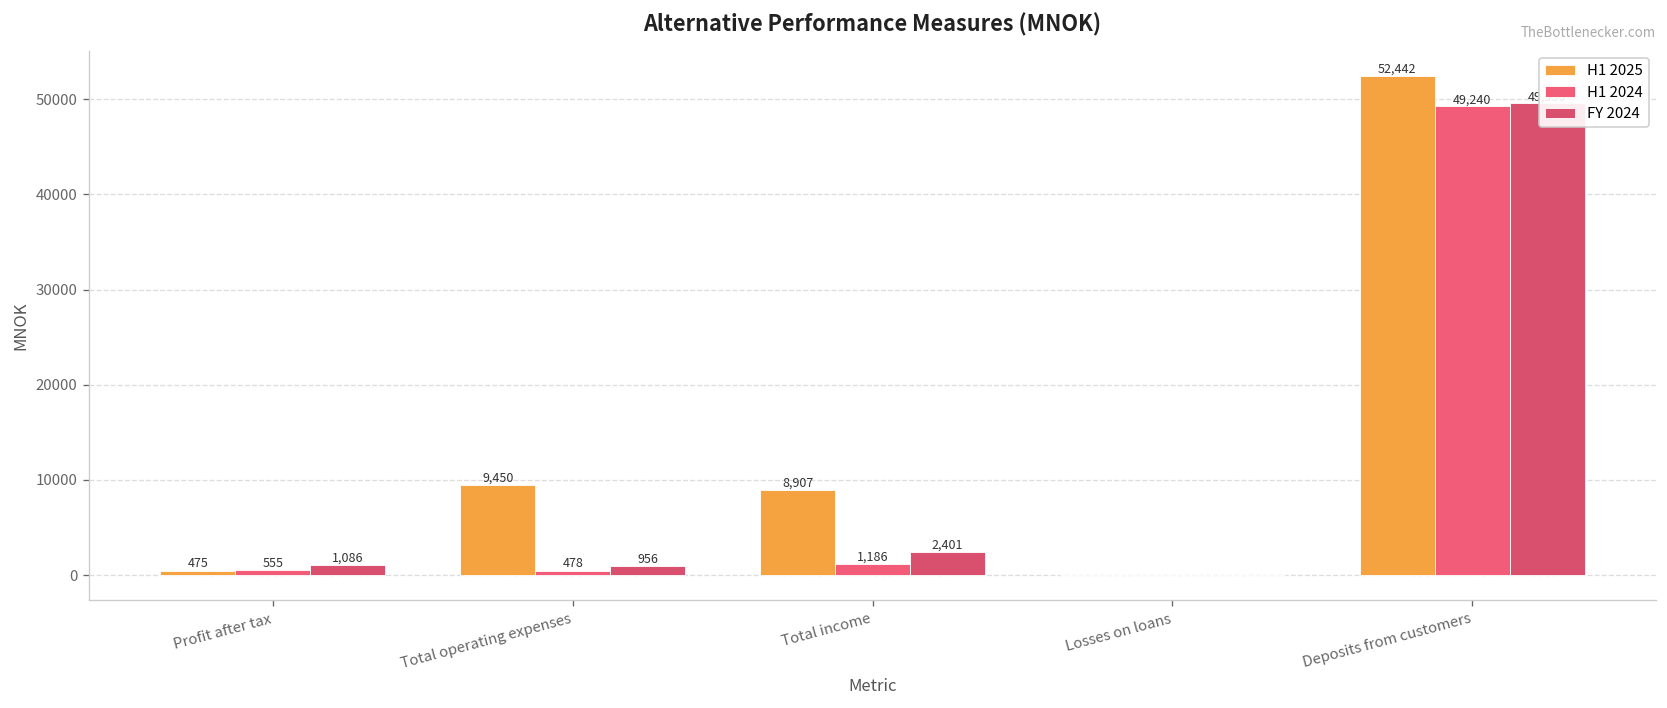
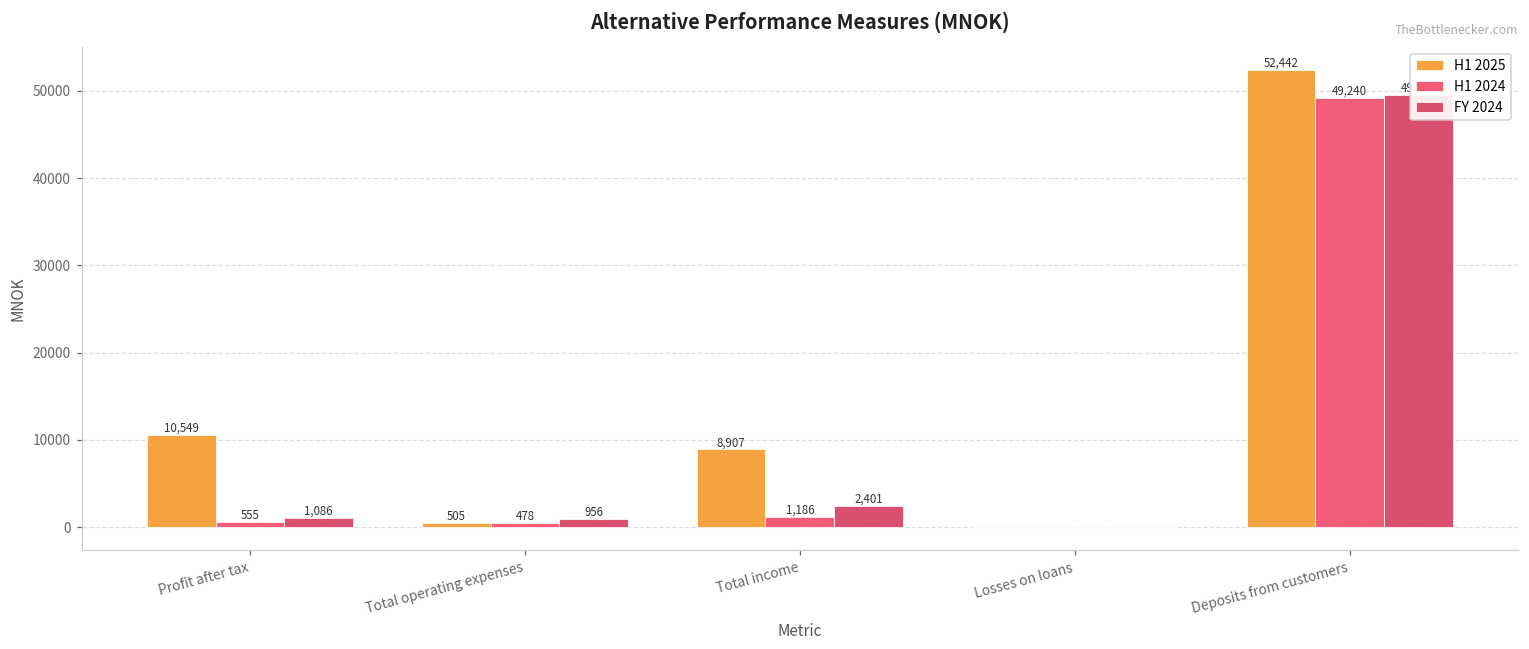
  {
    "H1 2025": {
-     "Profit after tax": "475",
-     "Total operating expenses": "9,450",
+     "Profit after tax": "10,549",
+     "Total operating expenses": "505",
      "Total income": "8,907",
      "Deposits from customers": "52,442"
    }
  }
